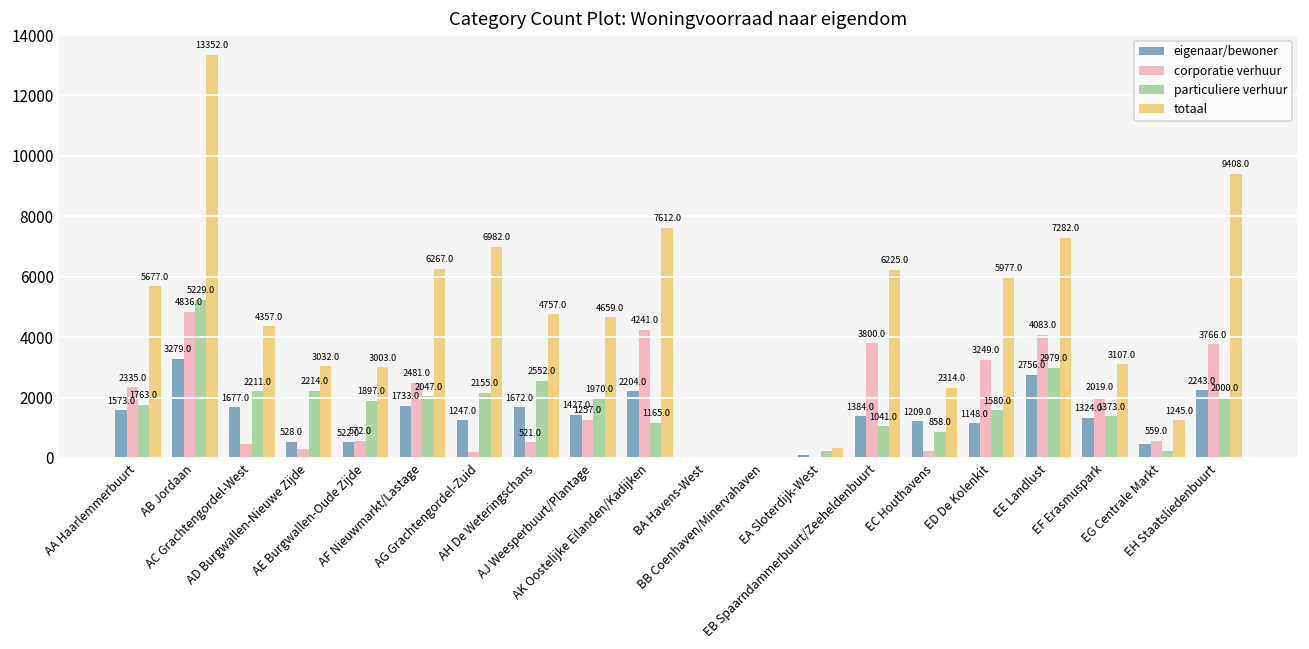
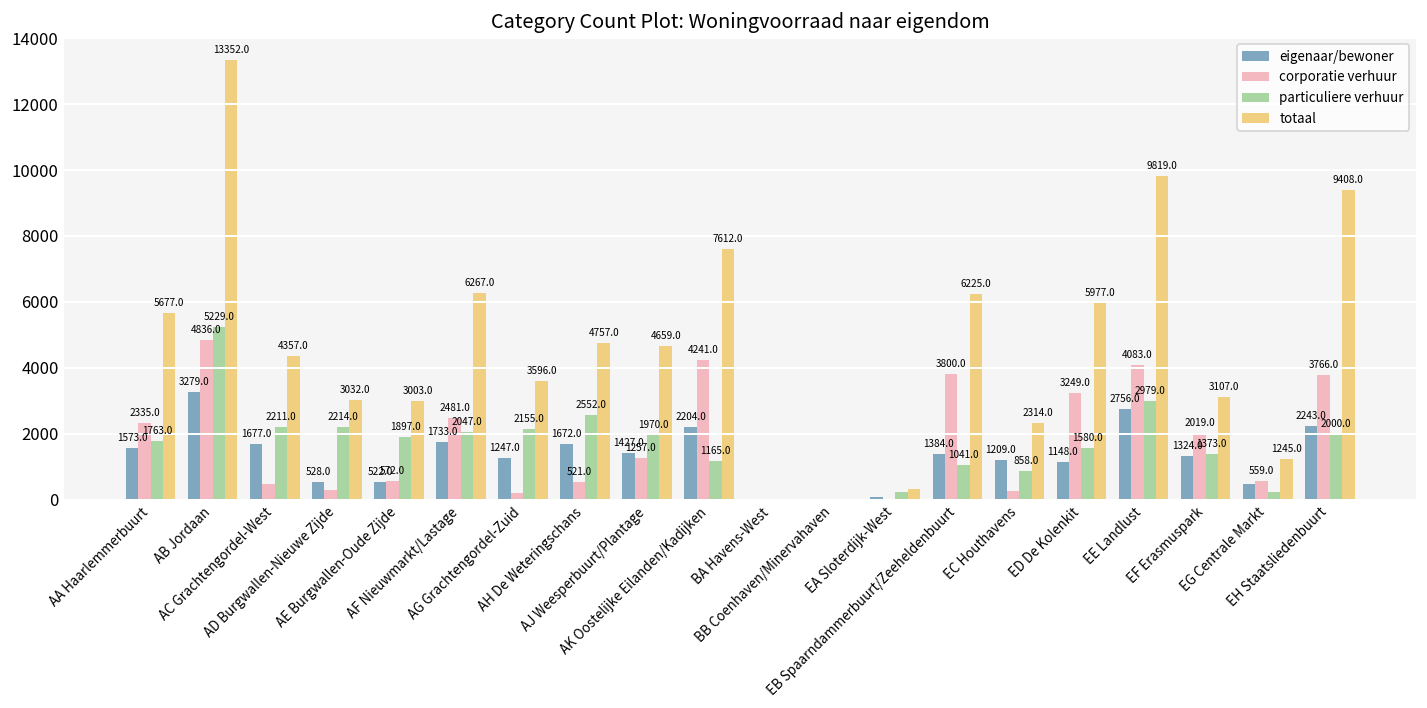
  {
    "eigenaar/bewoner": {
      "AA Haarlemmerbuurt": 1573.0,
      "AB Jordaan": 3279.0,
      "AC Grachtengordel-West": 1677.0,
      "AD Burgwallen-Nieuwe Zijde": 528.0,
      "AF Nieuwmarkt/Lastage": 1733.0,
      "AG Grachtengordel-Zuid": 1247.0,
      "AH De Weteringschans": 1672.0,
      "AK Oostelijke Eilanden/Kadijken": 2204.0,
      "EB Spaarndammerbuurt/Zeeheldenbuurt": 1384.0,
      "EC Houthavens": 1209.0,
      "ED De Kolenkit": 1148.0,
      "EE Landlust": 2756.0,
      "EH Staatsliedenbuurt": 2243.0
    },
    "corporatie verhuur": {
      "AA Haarlemmerbuurt": 2335.0,
      "AB Jordaan": 4836.0,
      "AF Nieuwmarkt/Lastage": 2481.0,
      "AH De Weteringschans": 521.0,
      "AK Oostelijke Eilanden/Kadijken": 4241.0,
      "EB Spaarndammerbuurt/Zeeheldenbuurt": 3800.0,
      "ED De Kolenkit": 3249.0,
      "EE Landlust": 4083.0,
      "EF Erasmuspark": 2019.0,
      "EG Centrale Markt": 559.0,
      "EH Staatsliedenbuurt": 3766.0
    },
    "particuliere verhuur": {
      "AA Haarlemmerbuurt": 1763.0,
      "AB Jordaan": 5229.0,
      "AC Grachtengordel-West": 2211.0,
      "AD Burgwallen-Nieuwe Zijde": 2214.0,
      "AE Burgwallen-Oude Zijde": 1897.0,
      "AF Nieuwmarkt/Lastage": 2047.0,
      "AG Grachtengordel-Zuid": 2155.0,
      "AH De Weteringschans": 2552.0,
      "AJ Weesperbuurt/Plantage": 1970.0,
      "AK Oostelijke Eilanden/Kadijken": 1165.0,
      "EB Spaarndammerbuurt/Zeeheldenbuurt": 1041.0,
      "EC Houthavens": 858.0,
      "ED De Kolenkit": 1580.0,
      "EE Landlust": 2979.0,
      "EH Staatsliedenbuurt": 2000.0
    },
    "totaal": {
      "AA Haarlemmerbuurt": 5677.0,
      "AB Jordaan": 13352.0,
      "AC Grachtengordel-West": 4357.0,
      "AD Burgwallen-Nieuwe Zijde": 3032.0,
      "AE Burgwallen-Oude Zijde": 3003.0,
      "AF Nieuwmarkt/Lastage": 6267.0,
-     "AG Grachtengordel-Zuid": 6982.0,
+     "AG Grachtengordel-Zuid": 3596.0,
      "AH De Weteringschans": 4757.0,
      "AJ Weesperbuurt/Plantage": 4659.0,
      "AK Oostelijke Eilanden/Kadijken": 7612.0,
      "EB Spaarndammerbuurt/Zeeheldenbuurt": 6225.0,
      "EC Houthavens": 2314.0,
      "ED De Kolenkit": 5977.0,
-     "EE Landlust": 7282.0,
+     "EE Landlust": 9819.0,
      "EF Erasmuspark": 3107.0,
      "EG Centrale Markt": 1245.0,
      "EH Staatsliedenbuurt": 9408.0
    }
  }
